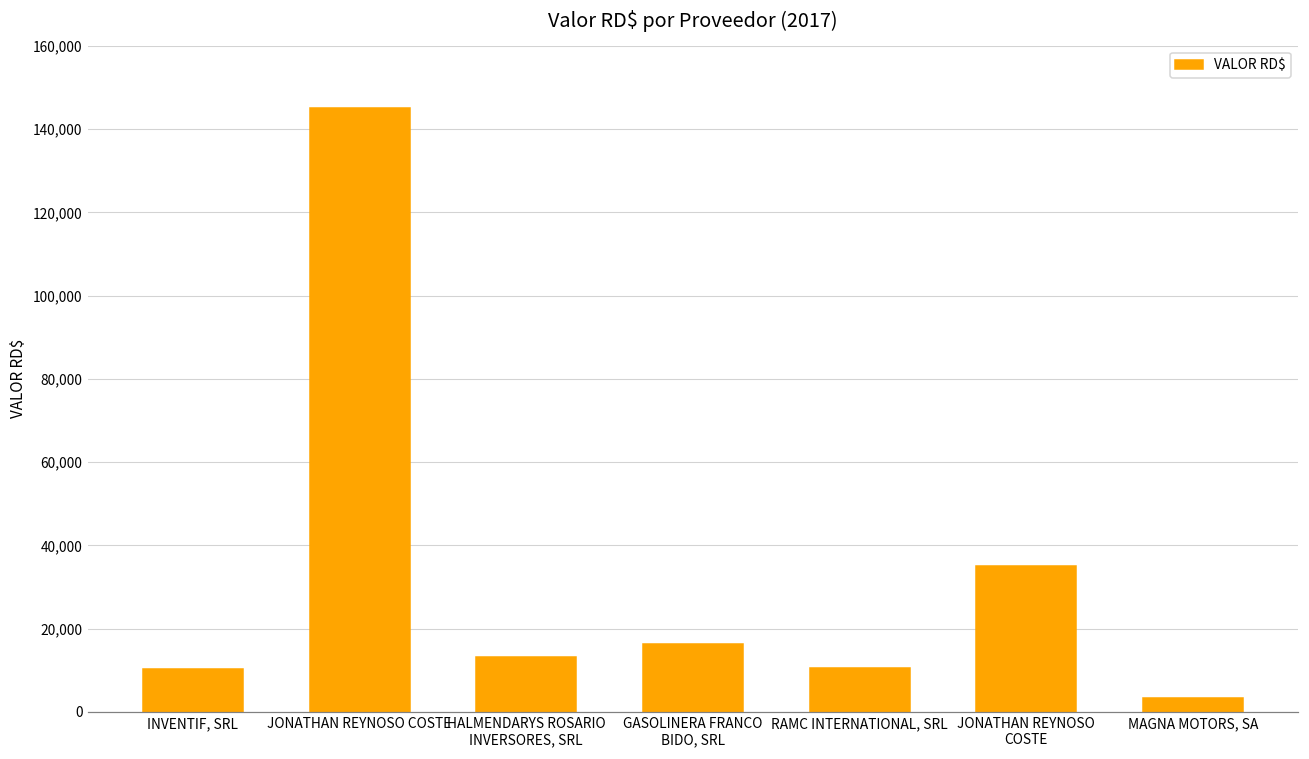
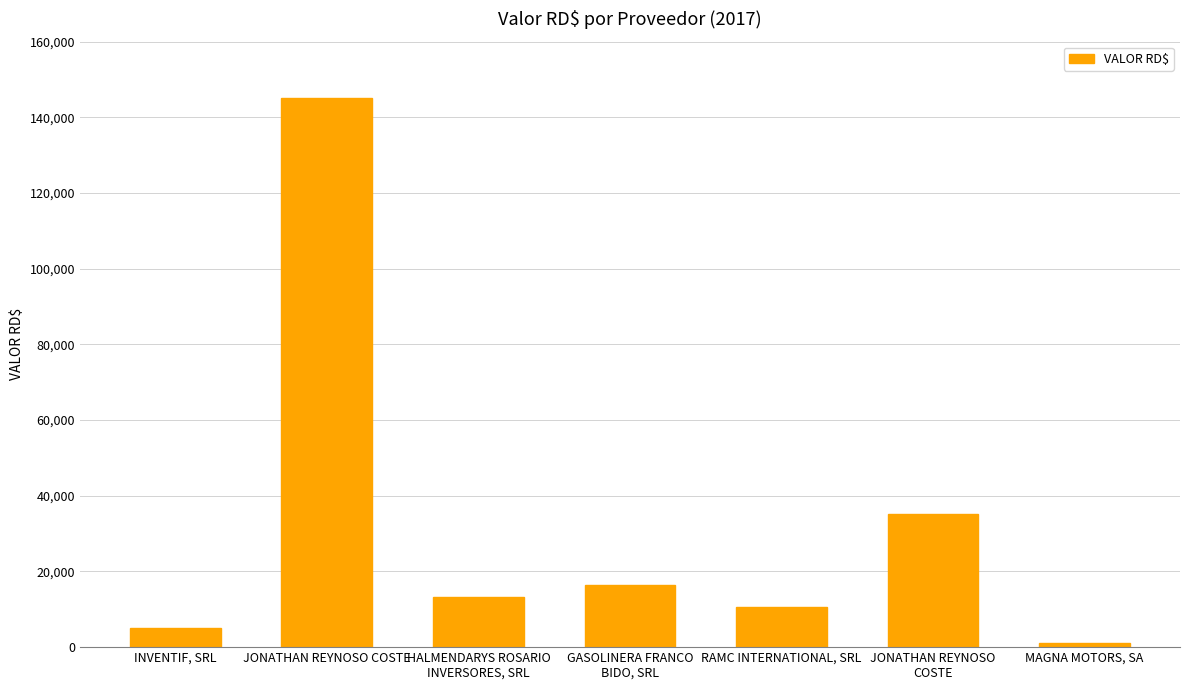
  {
-   "INVENTIF, SRL": "10,000",
+   "INVENTIF, SRL": "5,000",
    "HALMENDARYS ROSARIO INVERSORES, SRL": "13,000",
    "GASOLINERA FRANCO BIDO, SRL": "16,000",
    "RAMC INTERNATIONAL, SRL": "11,000",
-   "MAGNA MOTORS, SA": "3,000"
+   "MAGNA MOTORS, SA": "1,000"
  }
